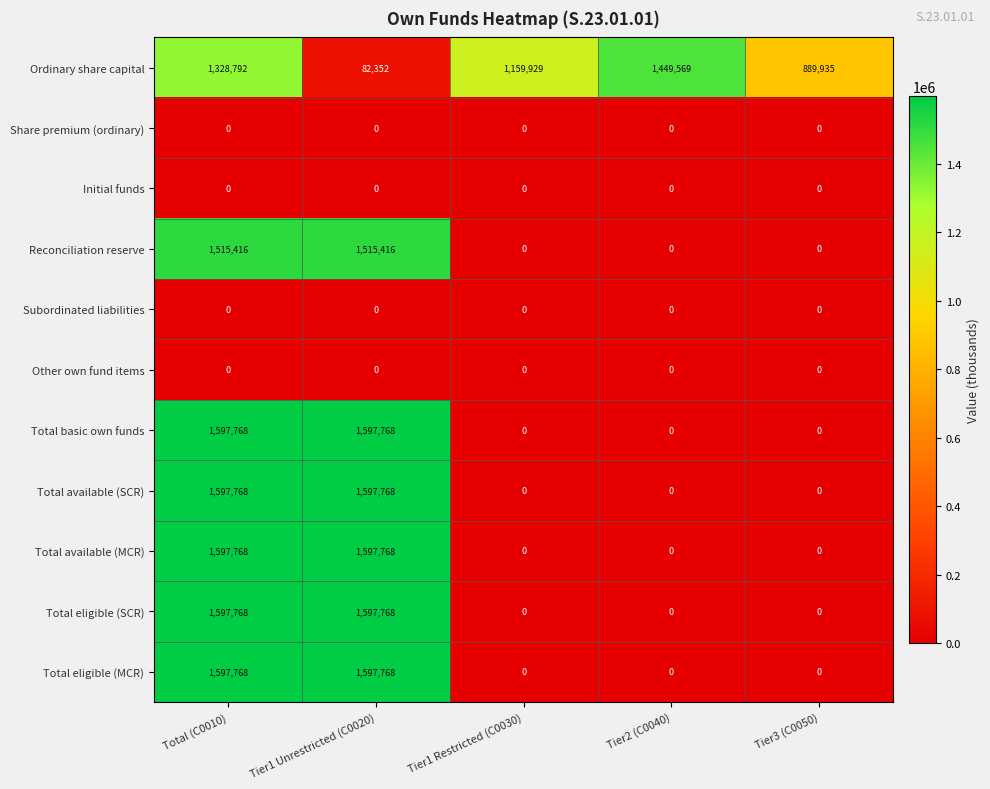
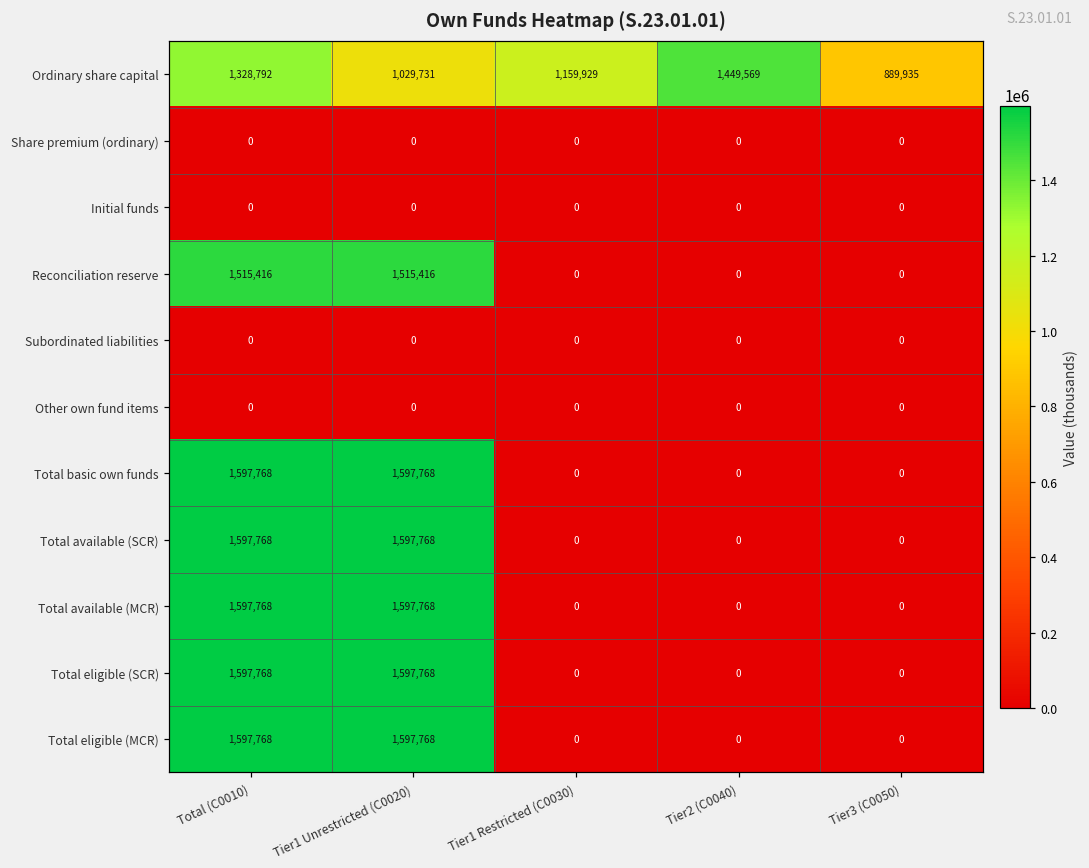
  {
    "Ordinary share capital": {
      "Total (C0010)": "1,328,792",
-     "Tier1 Unrestricted (C0020)": "82,352",
+     "Tier1 Unrestricted (C0020)": "1,029,731",
      "Tier1 Restricted (C0030)": "1,159,929",
      "Tier2 (C0040)": "1,449,569",
      "Tier3 (C0050)": "889,935"
    },
    "Share premium (ordinary)": {
      "Total (C0010)": "0",
      "Tier1 Unrestricted (C0020)": "0",
      "Tier1 Restricted (C0030)": "0",
      "Tier2 (C0040)": "0",
      "Tier3 (C0050)": "0"
    },
    "Initial funds": {
      "Total (C0010)": "0",
      "Tier1 Unrestricted (C0020)": "0",
      "Tier1 Restricted (C0030)": "0",
      "Tier2 (C0040)": "0",
      "Tier3 (C0050)": "0"
    },
    "Reconciliation reserve": {
      "Total (C0010)": "1,515,416",
      "Tier1 Unrestricted (C0020)": "1,515,416",
      "Tier1 Restricted (C0030)": "0",
      "Tier2 (C0040)": "0",
      "Tier3 (C0050)": "0"
    },
    "Subordinated liabilities": {
      "Total (C0010)": "0",
      "Tier1 Unrestricted (C0020)": "0",
      "Tier1 Restricted (C0030)": "0",
      "Tier2 (C0040)": "0",
      "Tier3 (C0050)": "0"
    },
    "Other own fund items": {
      "Total (C0010)": "0",
      "Tier1 Unrestricted (C0020)": "0",
      "Tier1 Restricted (C0030)": "0",
      "Tier2 (C0040)": "0",
      "Tier3 (C0050)": "0"
    },
    "Total basic own funds": {
      "Total (C0010)": "1,597,768",
      "Tier1 Unrestricted (C0020)": "1,597,768",
      "Tier1 Restricted (C0030)": "0",
      "Tier2 (C0040)": "0",
      "Tier3 (C0050)": "0"
    },
    "Total available (SCR)": {
      "Total (C0010)": "1,597,768",
      "Tier1 Unrestricted (C0020)": "1,597,768",
      "Tier1 Restricted (C0030)": "0",
      "Tier2 (C0040)": "0",
      "Tier3 (C0050)": "0"
    },
    "Total available (MCR)": {
      "Total (C0010)": "1,597,768",
      "Tier1 Unrestricted (C0020)": "1,597,768",
      "Tier1 Restricted (C0030)": "0",
      "Tier2 (C0040)": "0",
      "Tier3 (C0050)": "0"
    },
    "Total eligible (SCR)": {
      "Total (C0010)": "1,597,768",
      "Tier1 Unrestricted (C0020)": "1,597,768",
      "Tier1 Restricted (C0030)": "0",
      "Tier2 (C0040)": "0",
      "Tier3 (C0050)": "0"
    },
    "Total eligible (MCR)": {
      "Total (C0010)": "1,597,768",
      "Tier1 Unrestricted (C0020)": "1,597,768",
      "Tier1 Restricted (C0030)": "0",
      "Tier2 (C0040)": "0",
      "Tier3 (C0050)": "0"
    }
  }
